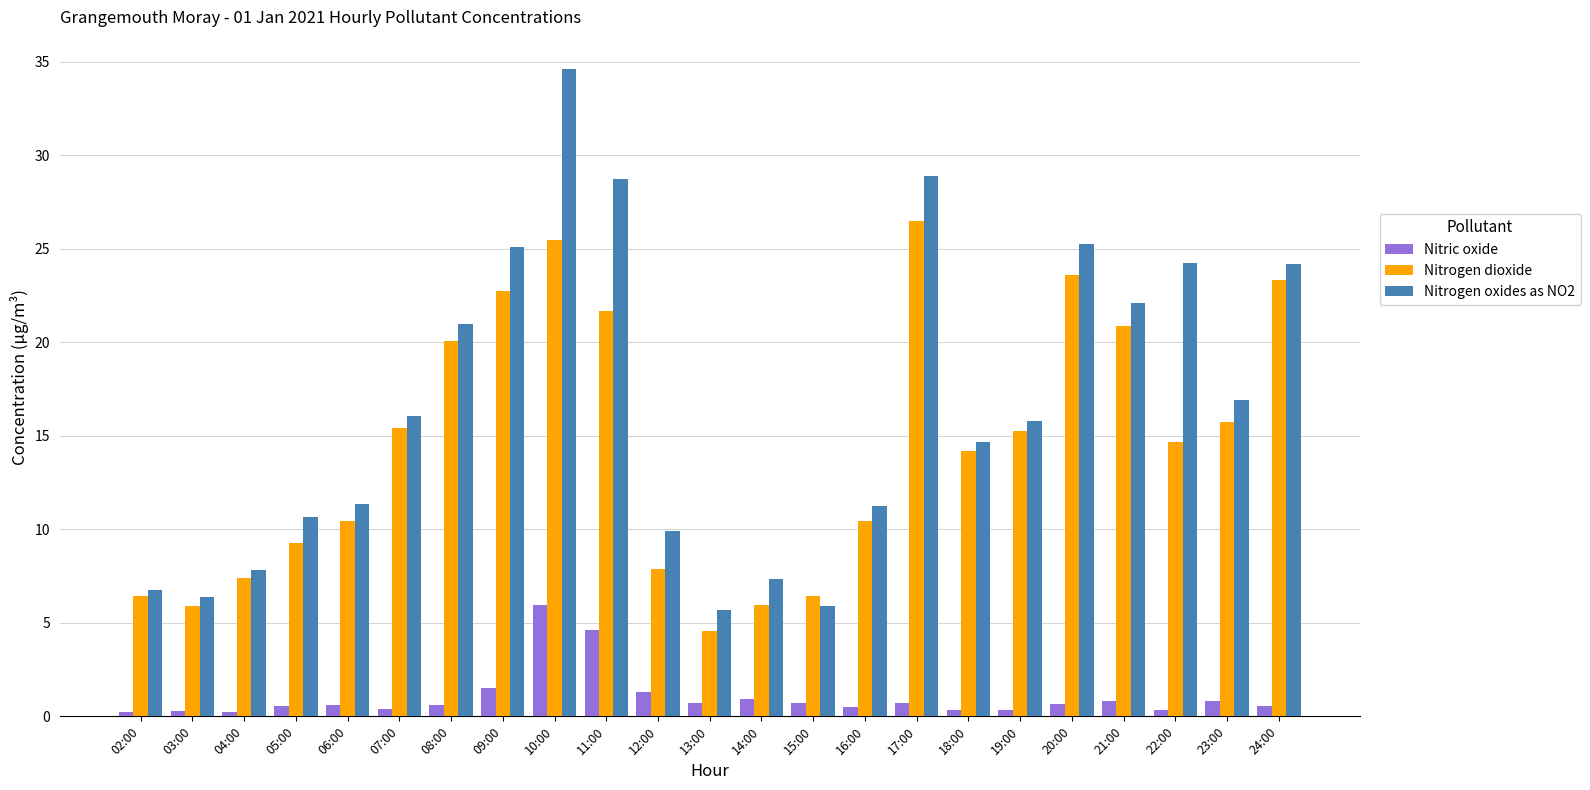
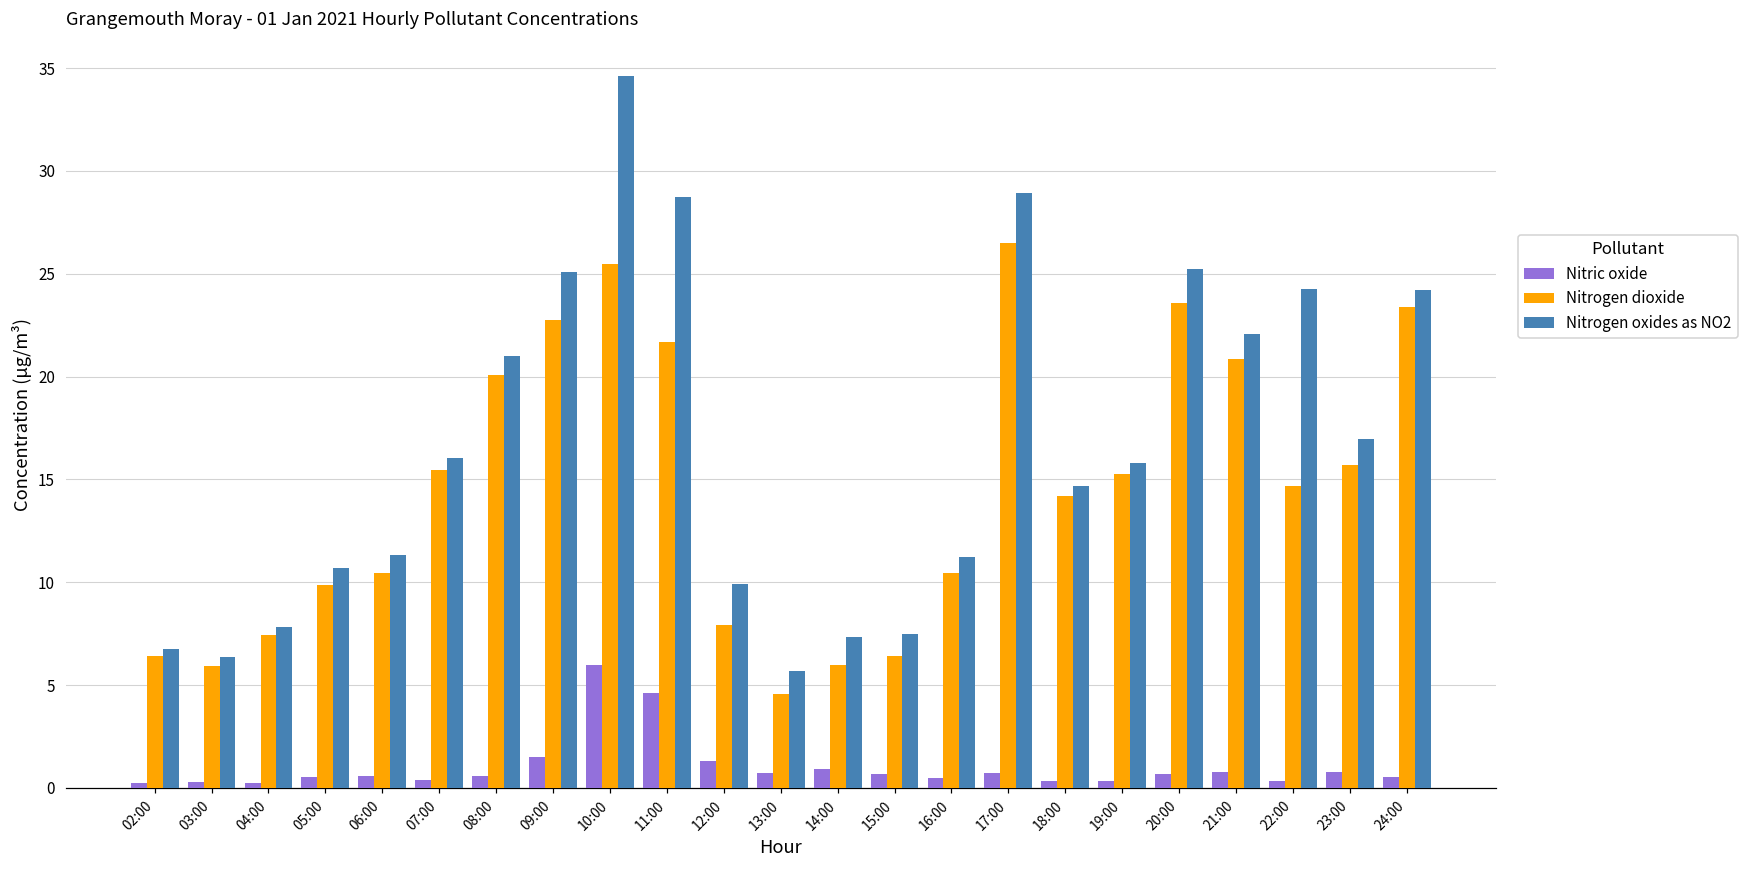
  {
    "Nitric oxide": {
      "02:00": 0.2,
      "03:00": 0.3,
      "04:00": 0.3,
      "05:00": 0.5,
      "06:00": 0.6,
      "07:00": 0.4,
      "08:00": 0.6,
      "09:00": 1.5,
      "10:00": 6.0,
      "11:00": 4.6,
      "12:00": 1.3,
      "13:00": 0.7,
      "14:00": 0.9,
      "15:00": 0.7,
      "16:00": 0.5,
      "17:00": 0.7,
      "18:00": 0.3,
      "19:00": 0.3,
      "20:00": 0.7,
      "21:00": 0.8,
      "22:00": 0.3,
      "23:00": 0.8,
      "24:00": 0.5
    },
    "Nitrogen dioxide": {
      "02:00": 6.4,
      "03:00": 5.9,
      "04:00": 7.4,
-     "05:00": 9.3,
+     "05:00": 9.9,
      "06:00": 10.5,
      "07:00": 15.4,
      "08:00": 20.1,
      "09:00": 22.7,
      "10:00": 25.5,
      "11:00": 21.7,
      "12:00": 7.9,
      "13:00": 4.6,
      "14:00": 6.0,
      "15:00": 6.4,
      "16:00": 10.5,
      "17:00": 26.5,
      "18:00": 14.2,
      "19:00": 15.3,
      "20:00": 23.6,
      "21:00": 20.9,
      "22:00": 14.7,
      "23:00": 15.7,
      "24:00": 23.4
    },
    "Nitrogen oxides as NO2": {
      "02:00": 6.8,
      "03:00": 6.4,
      "04:00": 7.8,
      "05:00": 10.7,
      "06:00": 11.4,
      "07:00": 16.1,
      "08:00": 21.0,
      "09:00": 25.1,
      "10:00": 34.6,
      "11:00": 28.7,
      "12:00": 9.9,
      "13:00": 5.7,
      "14:00": 7.4,
-     "15:00": 5.9,
+     "15:00": 7.5,
      "16:00": 11.2,
      "17:00": 28.9,
      "18:00": 14.7,
      "19:00": 15.8,
      "20:00": 25.2,
      "21:00": 22.1,
      "22:00": 24.3,
      "23:00": 16.9,
      "24:00": 24.2
    }
  }
